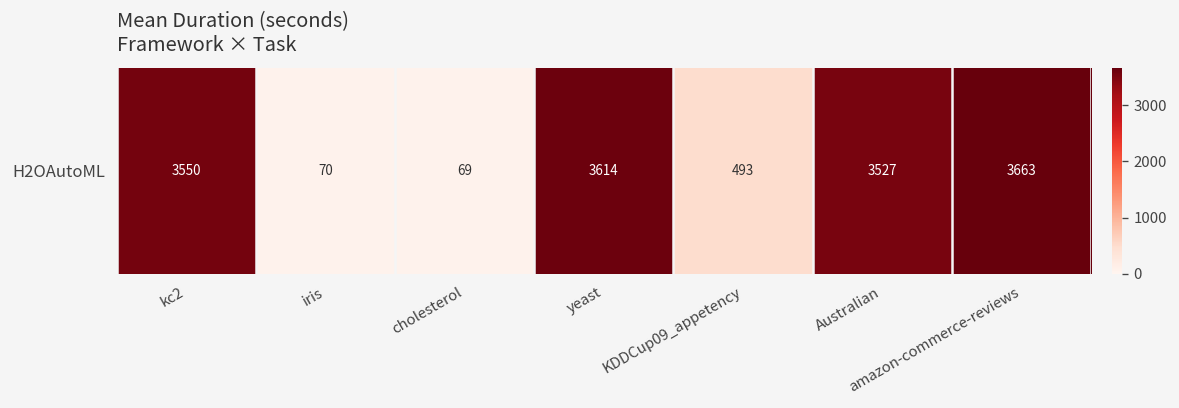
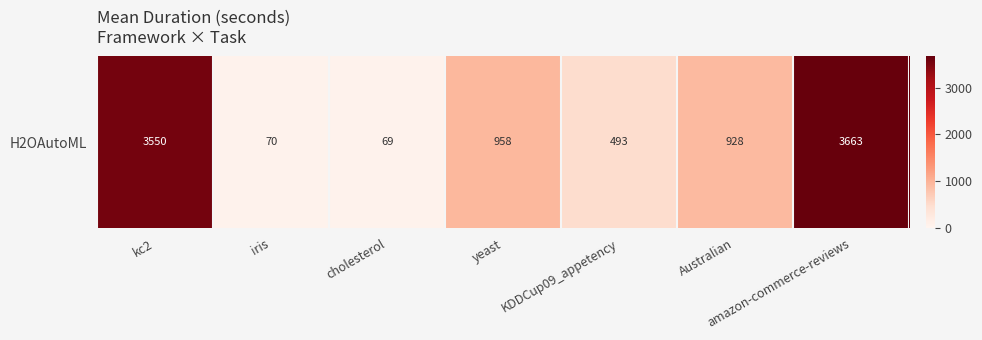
  {
    "H2OAutoML": {
      "kc2": 3550,
      "iris": 70,
      "cholesterol": 69,
-     "yeast": 3614,
+     "yeast": 958,
      "KDDCup09_appetency": 493,
-     "Australian": 3527,
+     "Australian": 928,
      "amazon-commerce-reviews": 3663
    }
  }
